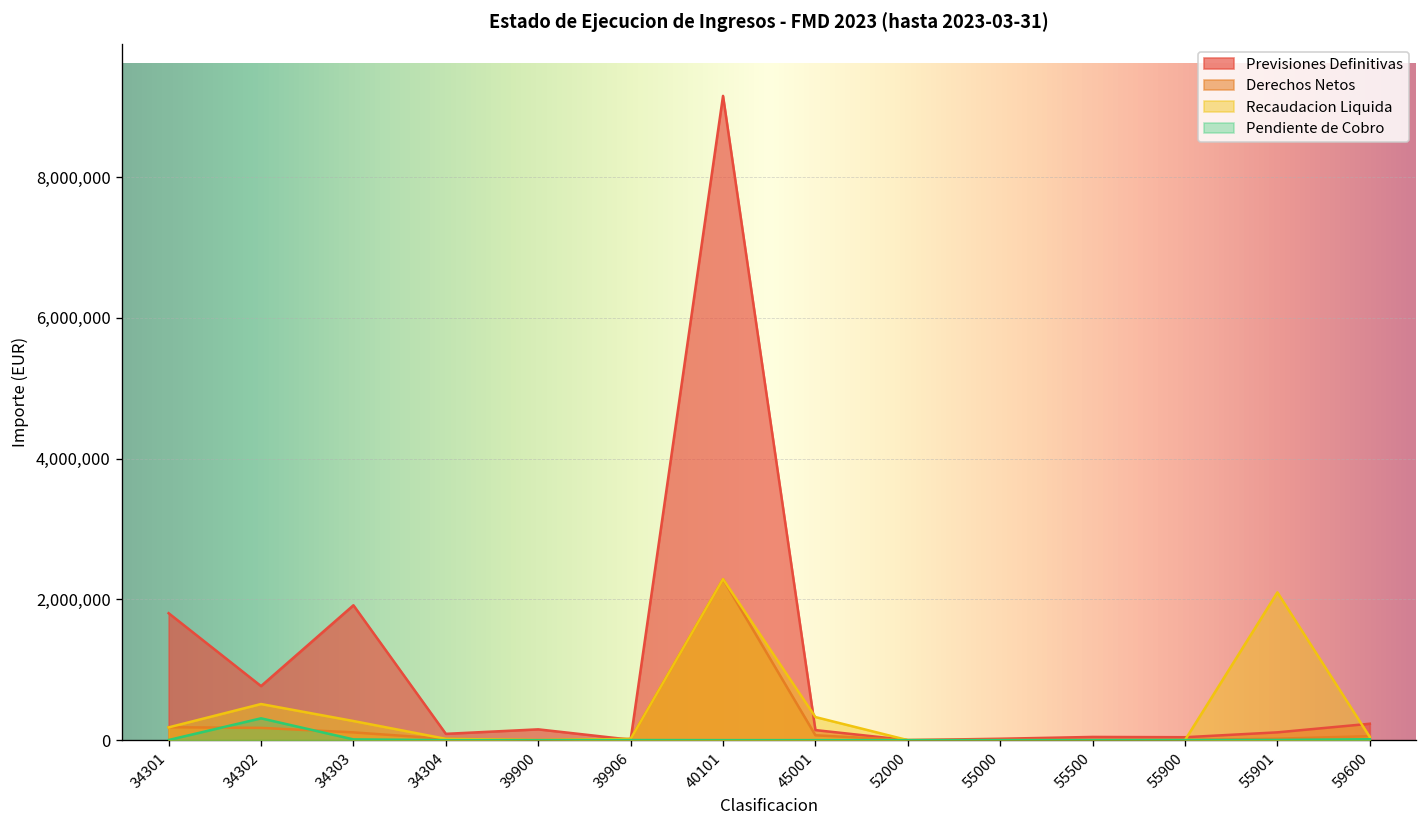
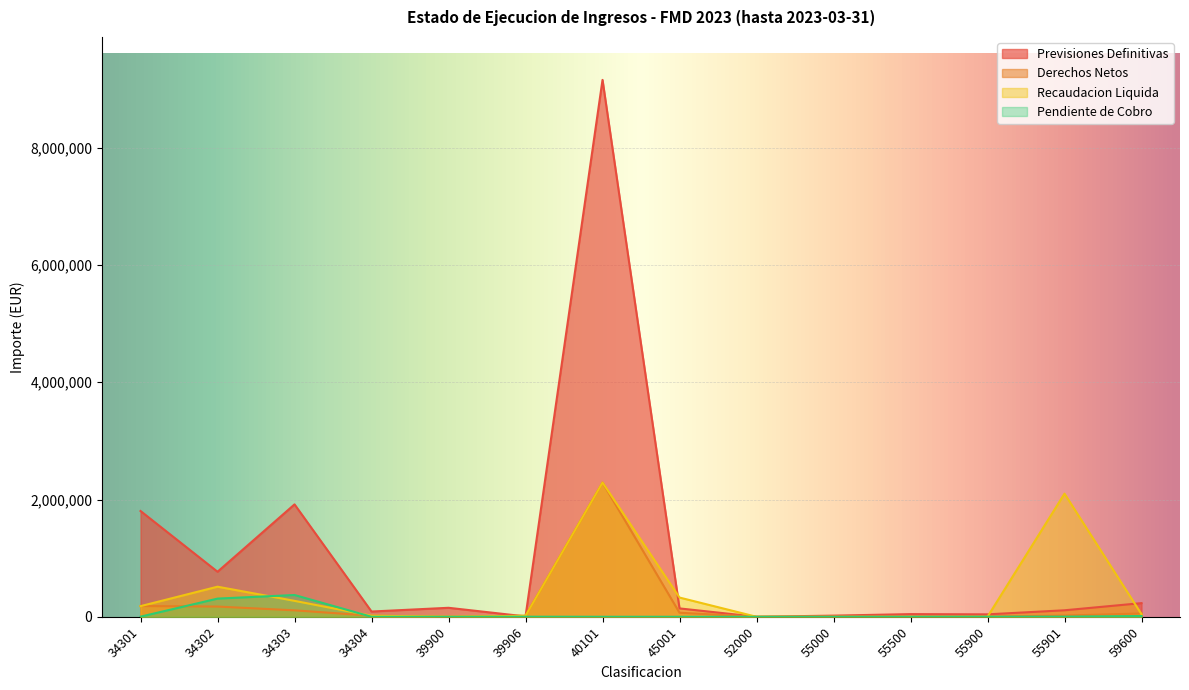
  {
    "Recaudacion Liquida": {
      "34302": "500,000",
      "34303": "300,000",
      "45001": "300,000",
      "55901": "2,100,000"
    },
    "Pendiente de Cobro": {
      "34301": "0",
      "34302": "300,000",
-     "34303": "0",
+     "34303": "400,000",
      "40101": "0",
      "45001": "0"
    }
  }
